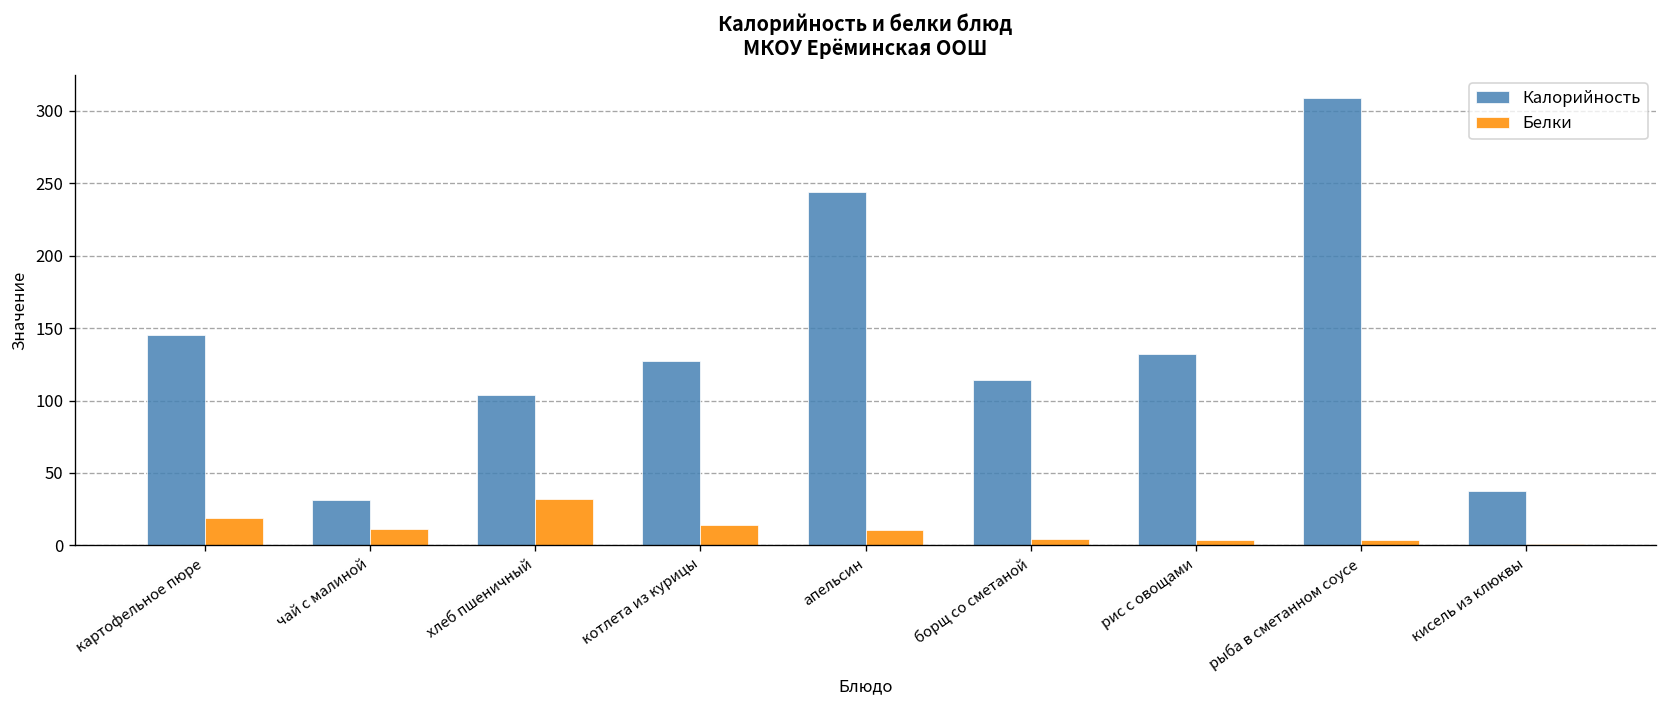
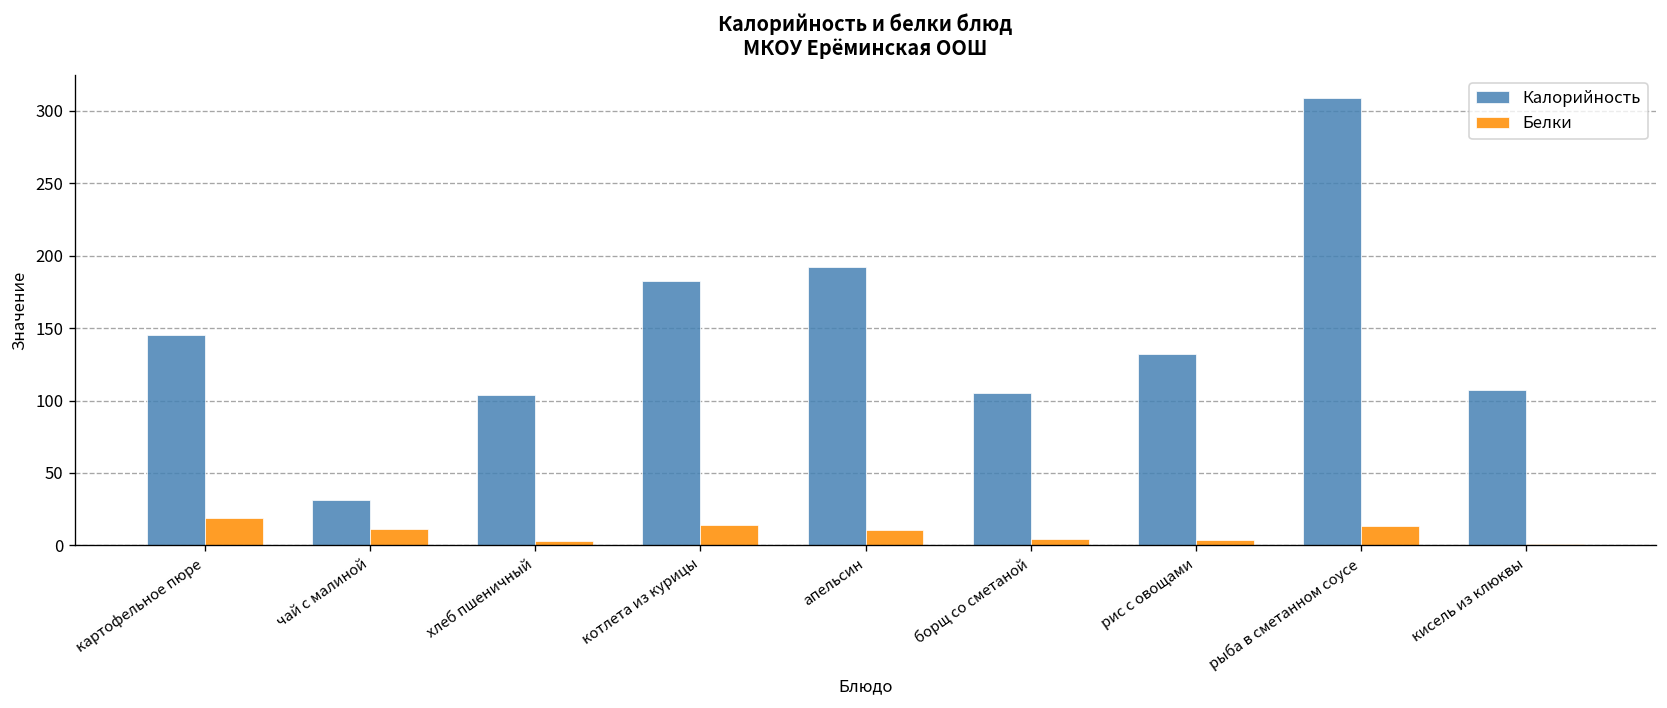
  {
    "Калорийность": {
      "картофельное пюре": 146,
      "чай с малиной": 31,
      "хлеб пшеничный": 103,
-     "котлета из курицы": 127,
-     "апельсин": 244,
-     "борщ со сметаной": 114,
+     "котлета из курицы": 182,
+     "апельсин": 192,
+     "борщ со сметаной": 106,
      "рис с овощами": 132,
      "рыба в сметанном соусе": 309,
-     "кисель из клюквы": 38
+     "кисель из клюквы": 107
    },
    "Белки": {
      "картофельное пюре": 19,
      "чай с малиной": 11,
-     "хлеб пшеничный": 32,
+     "хлеб пшеничный": 3,
      "котлета из курицы": 14,
      "апельсин": 11,
      "борщ со сметаной": 5,
      "рис с овощами": 4,
-     "рыба в сметанном соусе": 3
+     "рыба в сметанном соусе": 14
    }
  }
